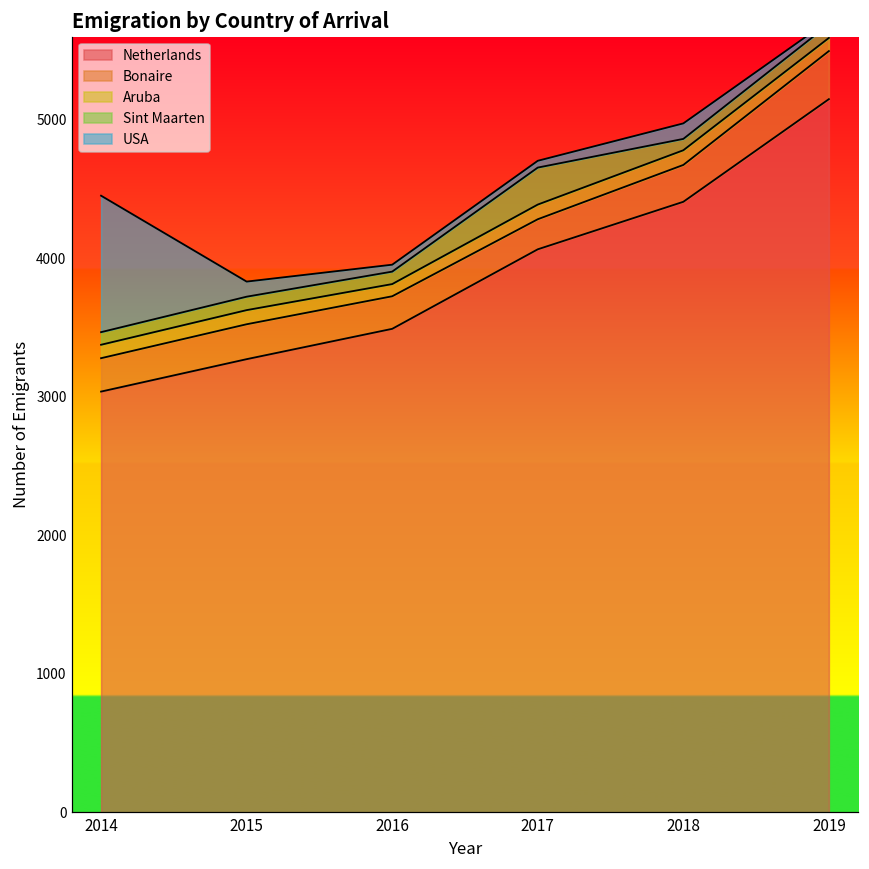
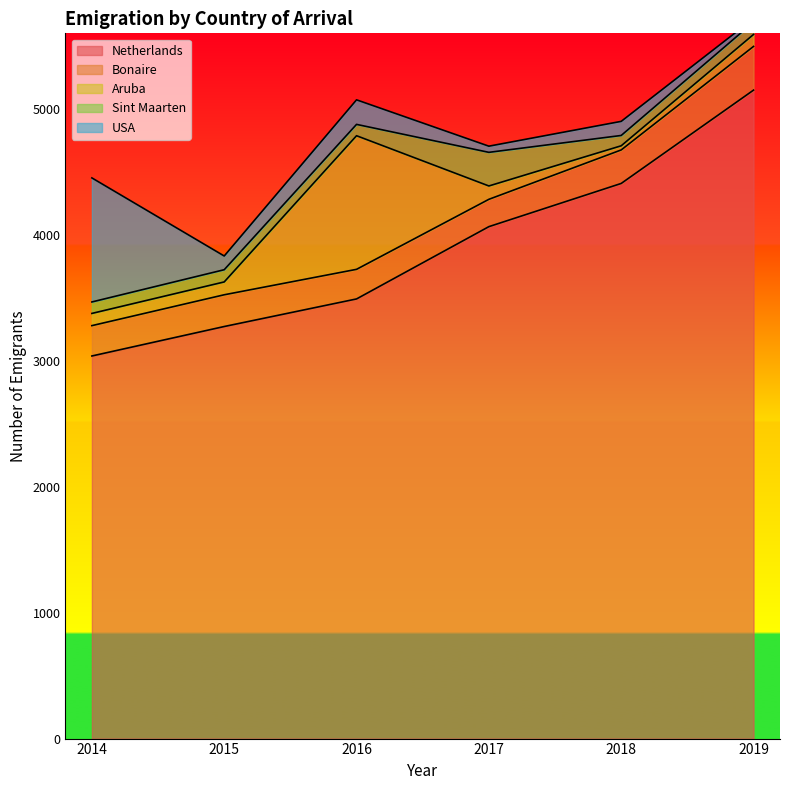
  {
    "Aruba": {
      "2014": 100,
      "2015": 100,
-     "2016": 90,
+     "2016": 1060,
      "2017": 110,
-     "2018": 110,
+     "2018": 30,
      "2019": 100
    },
    "Sint Maarten": {
      "2014": 90,
      "2015": 100,
      "2016": 90,
      "2017": 270,
      "2018": 80
    },
    "USA": {
      "2014": 990,
      "2015": 110,
-     "2016": 50,
+     "2016": 200,
      "2017": 50,
      "2018": 110
    }
  }
